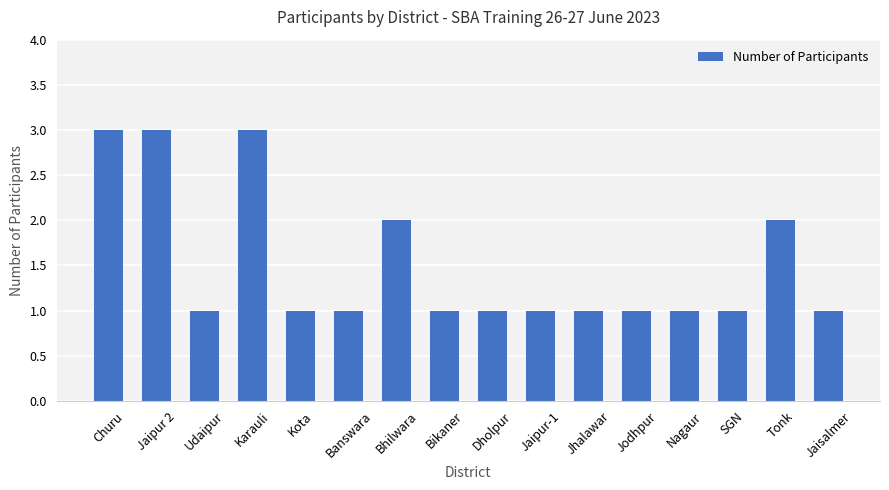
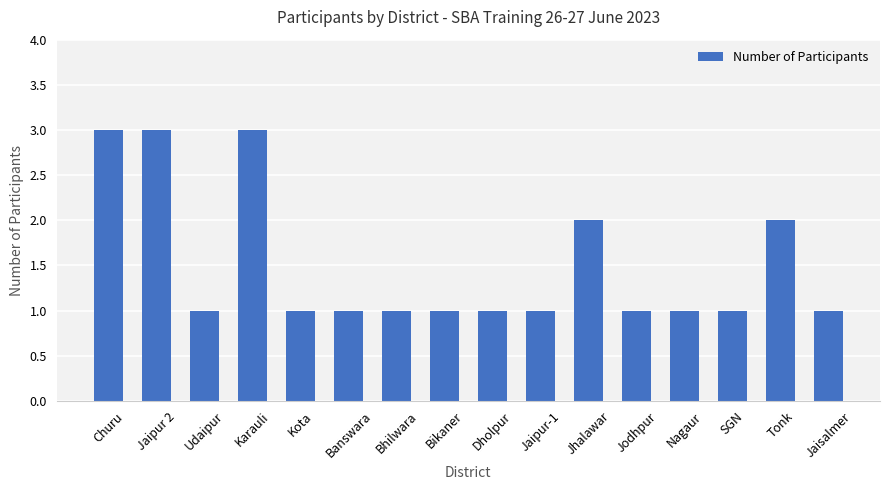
  {
    "Churu": 3,
    "Jaipur 2": 3,
    "Udaipur": 1,
    "Karauli": 3,
    "Kota": 1,
    "Banswara": 1,
-   "Bhilwara": 2,
+   "Bhilwara": 1,
    "Bikaner": 1,
    "Dholpur": 1,
    "Jaipur-1": 1,
-   "Jhalawar": 1,
+   "Jhalawar": 2,
    "Jodhpur": 1,
    "Nagaur": 1,
    "SGN": 1,
    "Tonk": 2,
    "Jaisalmer": 1
  }
